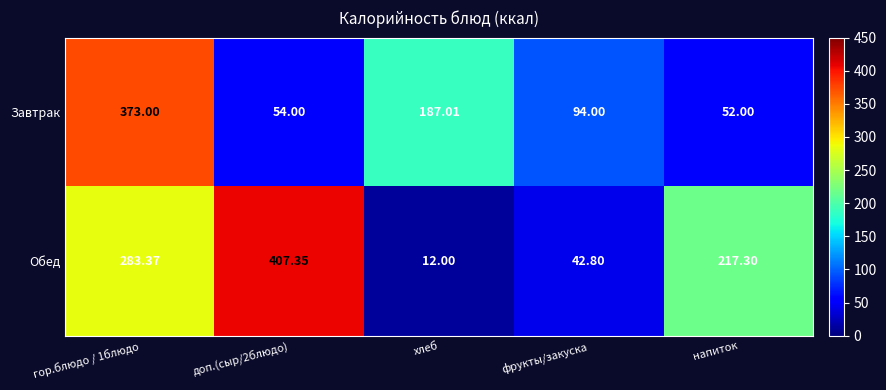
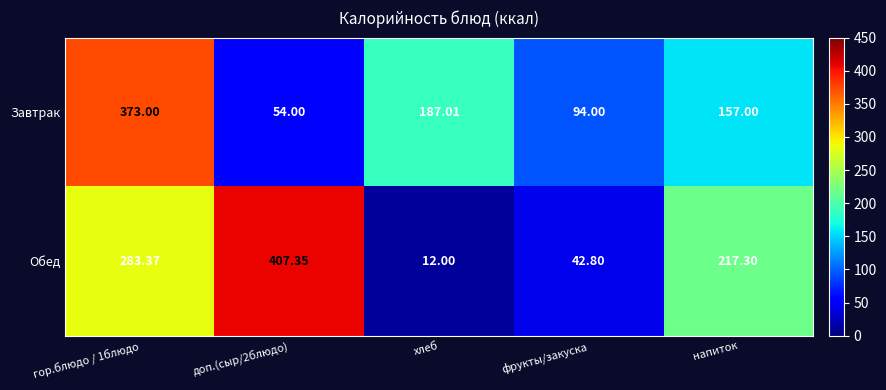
  {
    "Завтрак": {
      "гор.блюдо / 1блюдо": 373.00,
      "доп.(сыр/2блюдо)": 54.00,
      "хлеб": 187.01,
      "фрукты/закуска": 94.00,
-     "напиток": 52.00
+     "напиток": 157.00
    },
    "Обед": {
      "гор.блюдо / 1блюдо": 283.37,
      "доп.(сыр/2блюдо)": 407.35,
      "хлеб": 12.00,
      "фрукты/закуска": 42.80,
      "напиток": 217.30
    }
  }
